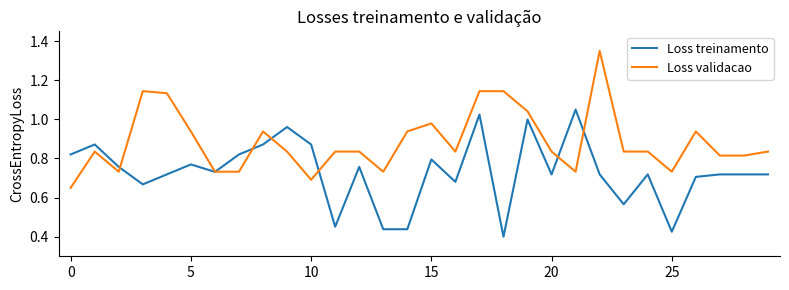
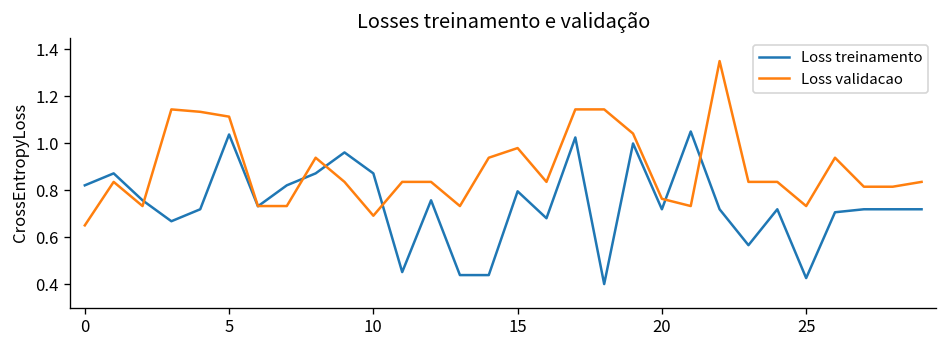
  {
    "Loss treinamento": {
      "0": 0.82,
-     "5": 0.77,
+     "5": 1.04,
      "10": 0.87,
      "15": 0.80,
      "20": 0.72,
      "25": 0.43
    },
    "Loss validacao": {
      "0": 0.65,
-     "5": 0.94,
+     "5": 1.11,
      "10": 0.69,
      "15": 0.98,
-     "20": 0.84,
+     "20": 0.76,
      "25": 0.73
    }
  }
